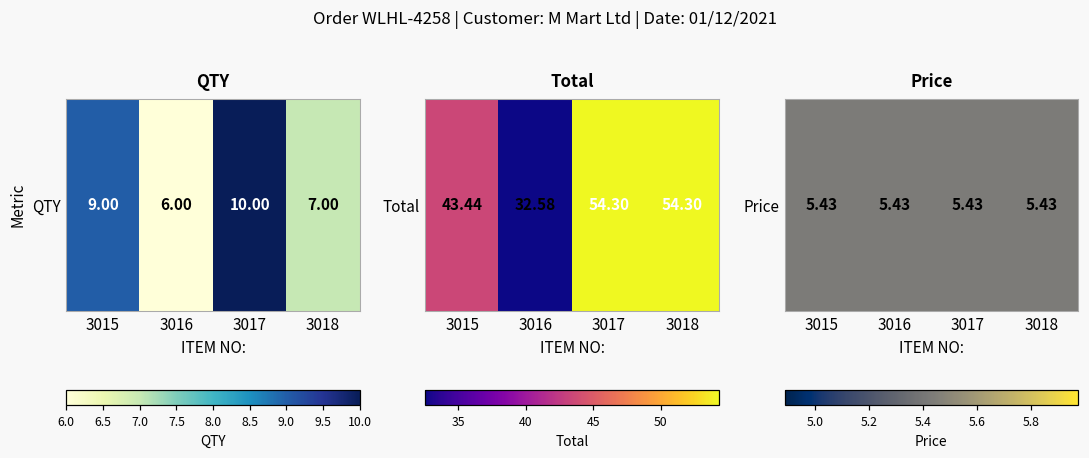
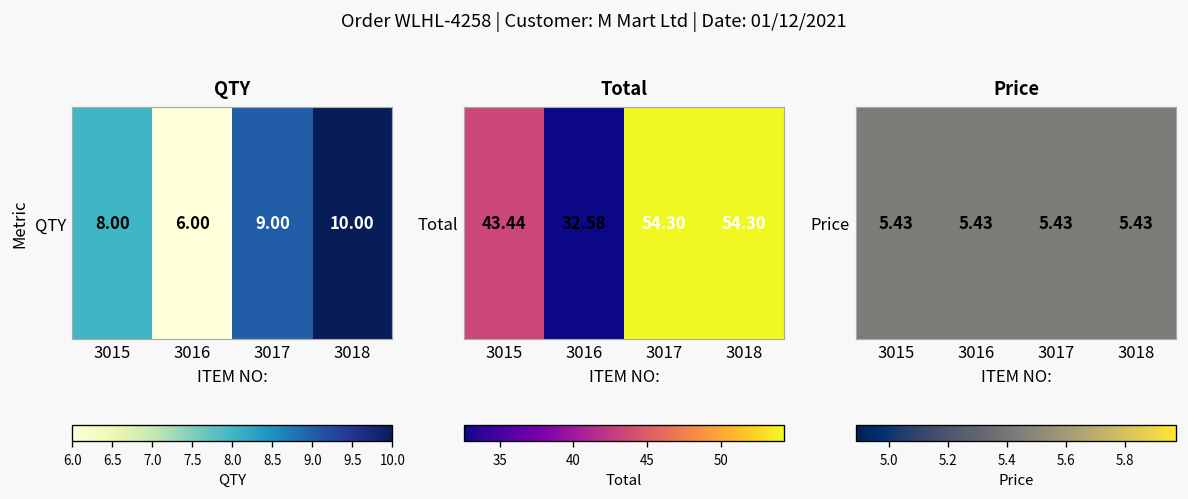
  {
    "QTY": {
      "QTY": {
-       "3015": 9.00,
+       "3015": 8.00,
        "3016": 6.00,
-       "3017": 10.00,
-       "3018": 7.00
+       "3017": 9.00,
+       "3018": 10.00
      }
    },
    "Total": {
      "Total": {
        "3015": 43.44,
        "3016": 32.58,
        "3017": 54.30,
        "3018": 54.30
      }
    },
    "Price": {
      "Price": {
        "3015": 5.43,
        "3016": 5.43,
        "3017": 5.43,
        "3018": 5.43
      }
    }
  }
